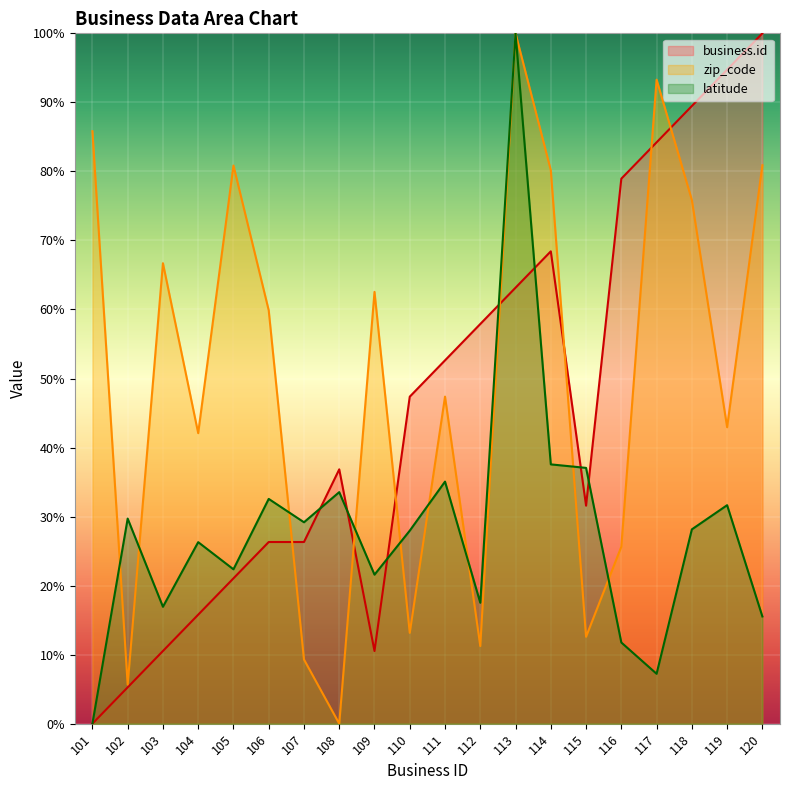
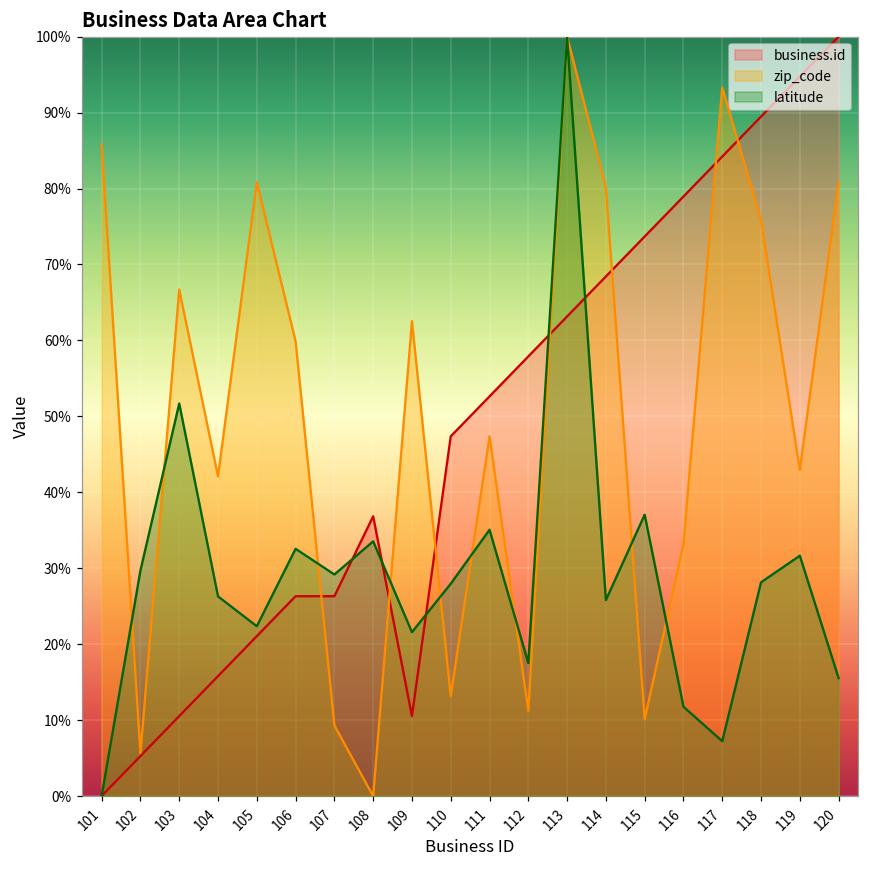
  {
    "business.id": {
      "102": "5%",
      "103": "11%",
      "104": "16%",
      "105": "21%",
      "106": "26%",
      "107": "26%",
      "108": "37%",
      "109": "11%",
      "110": "47%",
      "111": "53%",
      "112": "58%",
      "113": "63%",
      "114": "68%",
-     "115": "32%",
+     "115": "74%",
      "116": "79%",
      "117": "84%",
      "118": "89%",
      "120": "100%"
    },
    "zip_code": {
      "101": "86%",
      "102": "6%",
      "103": "67%",
      "104": "42%",
      "105": "81%",
      "106": "60%",
      "107": "9%",
      "108": "0%",
      "109": "63%",
      "110": "13%",
      "111": "47%",
      "112": "11%",
      "114": "80%",
-     "115": "13%",
-     "116": "26%",
+     "115": "10%",
+     "116": "33%",
      "117": "93%",
      "118": "76%",
      "119": "43%",
      "120": "81%"
    },
    "latitude": {
      "102": "30%",
-     "103": "17%",
+     "103": "52%",
      "104": "26%",
      "105": "22%",
      "106": "33%",
      "107": "29%",
      "108": "34%",
      "109": "22%",
      "110": "28%",
      "111": "35%",
      "112": "18%",
-     "114": "38%",
+     "114": "26%",
      "115": "37%",
      "116": "12%",
      "117": "7%",
      "118": "28%",
      "119": "32%",
      "120": "16%"
    }
  }
